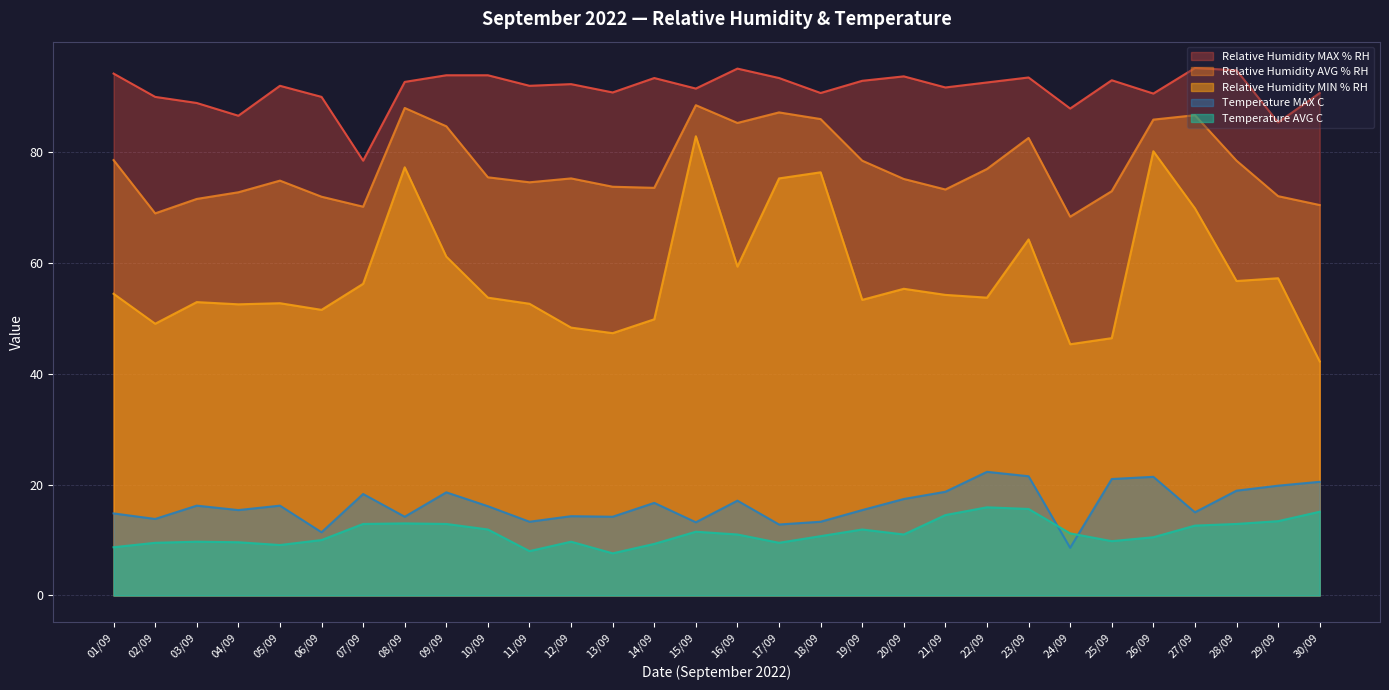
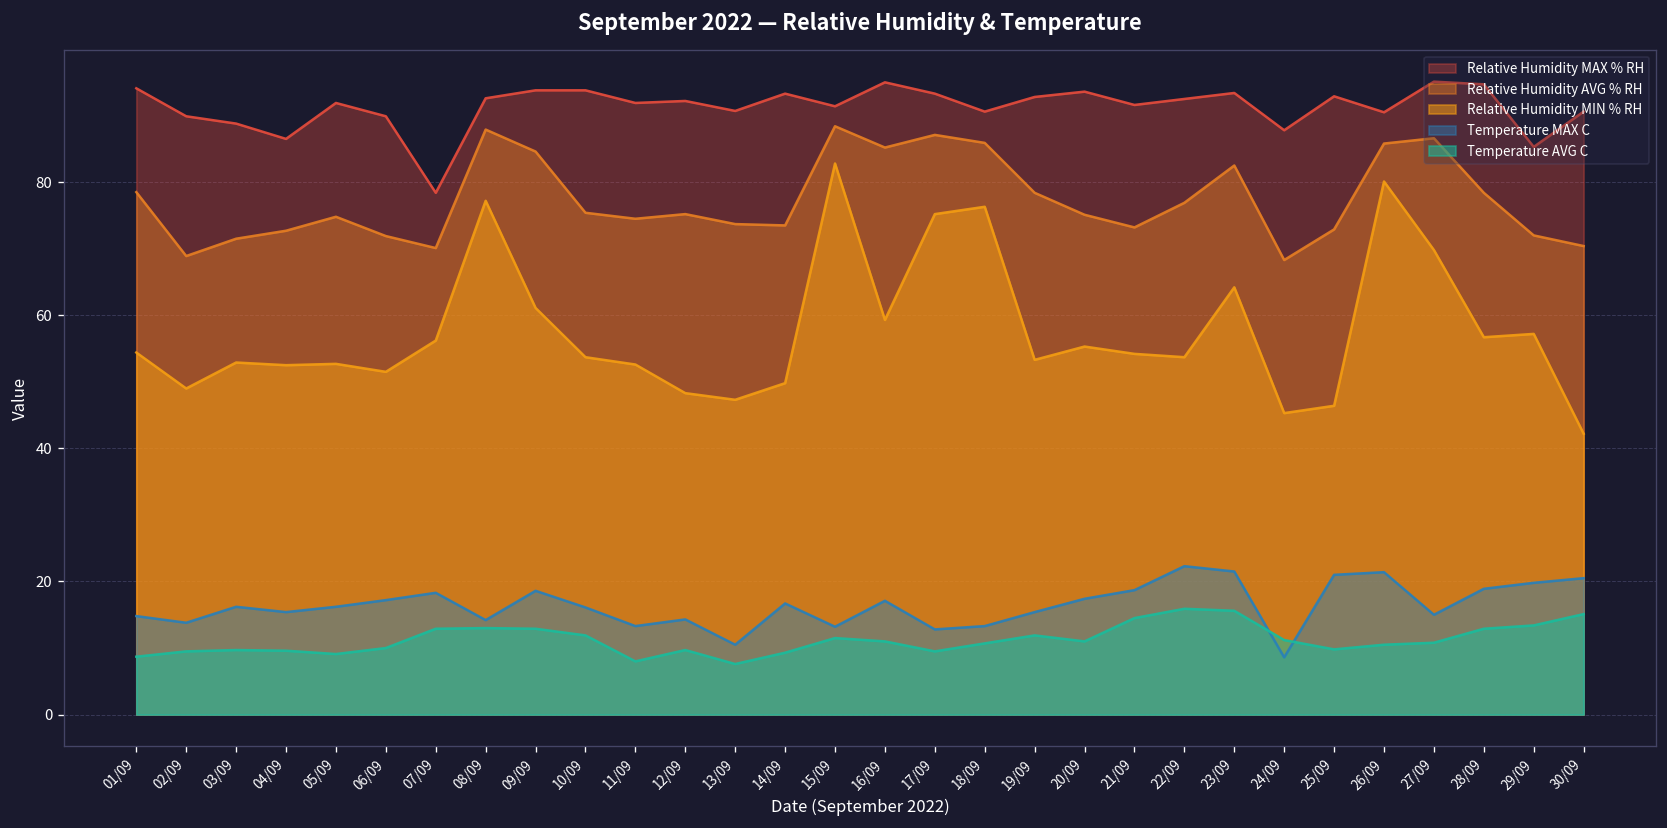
  {
    "Temperature MAX C": {
      "01/09": 15,
      "02/09": 14,
      "03/09": 16,
      "04/09": 15,
      "05/09": 16,
-     "06/09": 11,
+     "06/09": 17,
      "07/09": 18,
      "08/09": 14,
      "09/09": 19,
      "10/09": 16,
      "11/09": 13,
      "12/09": 14,
-     "13/09": 14,
+     "13/09": 11,
      "14/09": 17,
      "15/09": 13,
      "16/09": 17,
      "17/09": 13,
      "18/09": 13,
      "19/09": 15,
      "20/09": 17,
      "21/09": 19,
      "22/09": 22,
      "23/09": 22,
      "24/09": 9,
      "25/09": 21,
      "26/09": 21,
      "27/09": 15,
      "28/09": 19,
      "29/09": 20,
      "30/09": 21
    },
    "Temperature AVG C": {
      "01/09": 9,
      "02/09": 10,
      "03/09": 10,
      "04/09": 10,
      "05/09": 9,
      "06/09": 10,
      "07/09": 13,
      "08/09": 13,
      "09/09": 13,
      "10/09": 12,
      "11/09": 8,
      "12/09": 10,
      "13/09": 8,
      "14/09": 9,
      "15/09": 12,
      "16/09": 11,
      "17/09": 10,
      "18/09": 11,
      "19/09": 12,
      "20/09": 11,
      "21/09": 15,
      "22/09": 16,
      "23/09": 16,
      "24/09": 11,
      "25/09": 10,
      "26/09": 11,
-     "27/09": 13,
+     "27/09": 11,
      "28/09": 13,
      "29/09": 13,
      "30/09": 15
    }
  }
